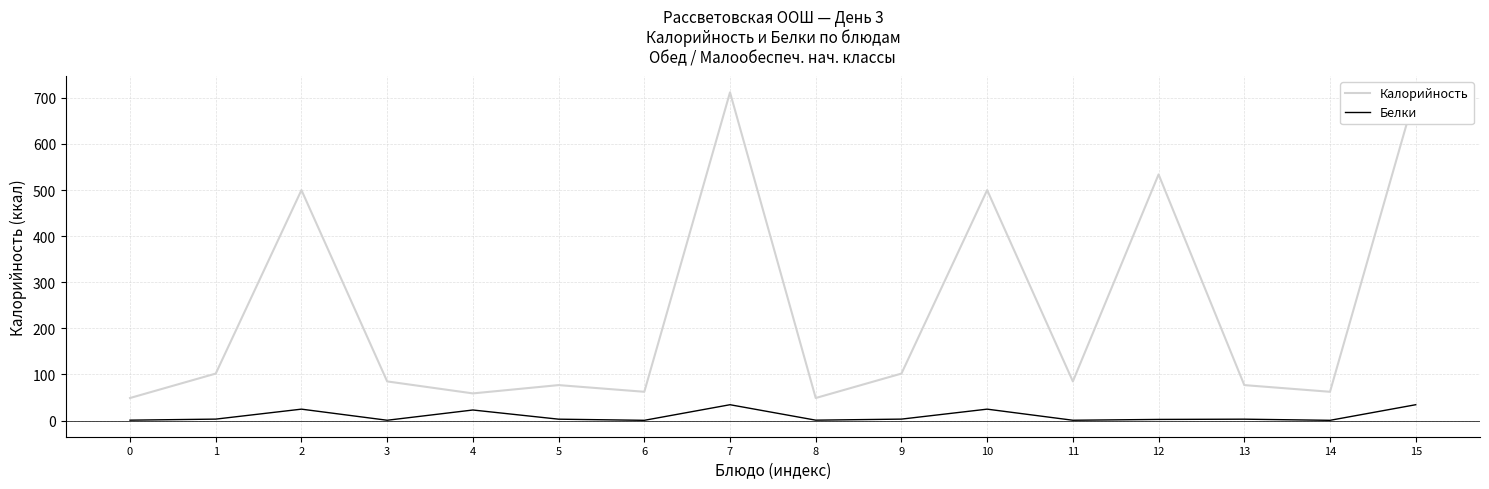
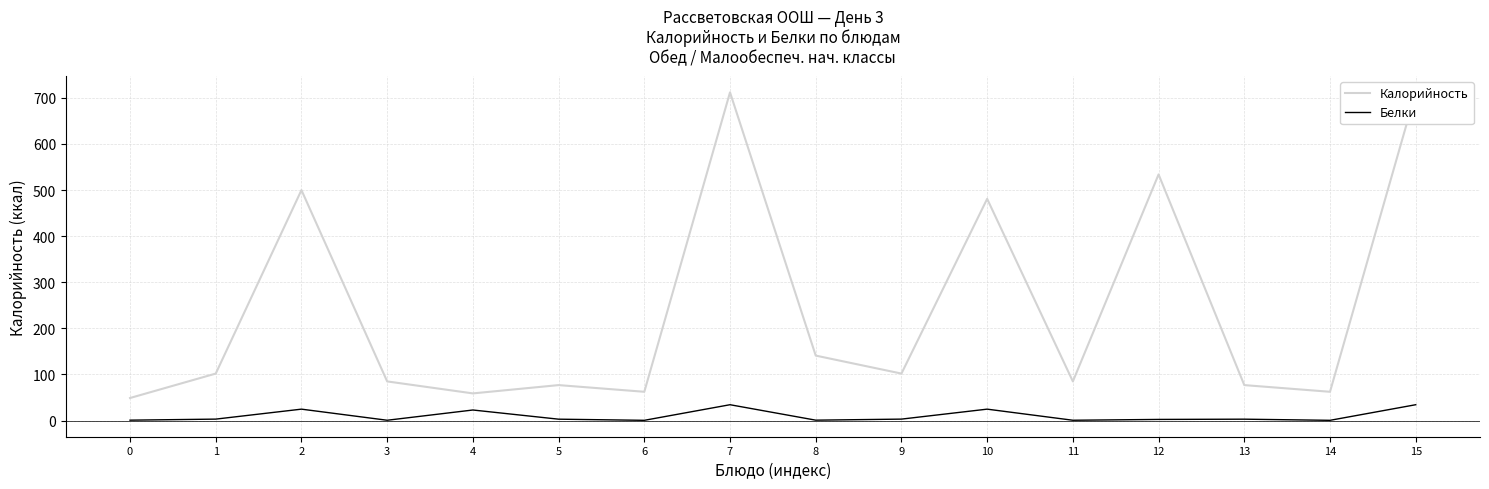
  {
    "Калорийность": {
      "0": 50,
      "1": 100,
      "2": 500,
      "3": 90,
      "4": 60,
      "5": 80,
      "6": 60,
      "7": 710,
-     "8": 50,
+     "8": 140,
      "9": 100,
-     "10": 500,
+     "10": 480,
      "11": 90,
      "12": 530,
      "13": 80,
      "14": 60
    },
    "Белки": {
      "0": 0,
      "1": 0,
      "2": 20,
      "3": 0,
      "4": 20,
      "5": 0,
      "6": 0,
      "7": 30,
      "8": 0,
      "9": 0,
      "10": 20,
      "11": 0,
      "12": 0,
      "13": 0,
      "14": 0,
      "15": 30
    }
  }
